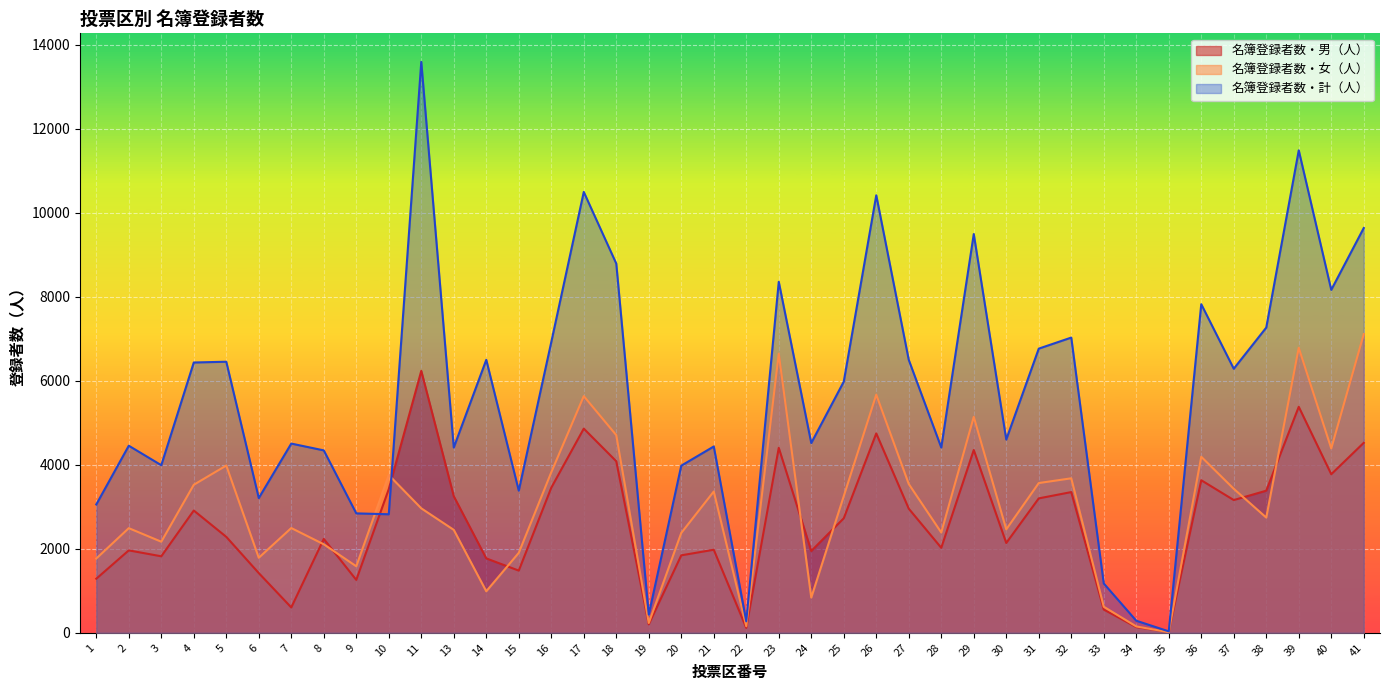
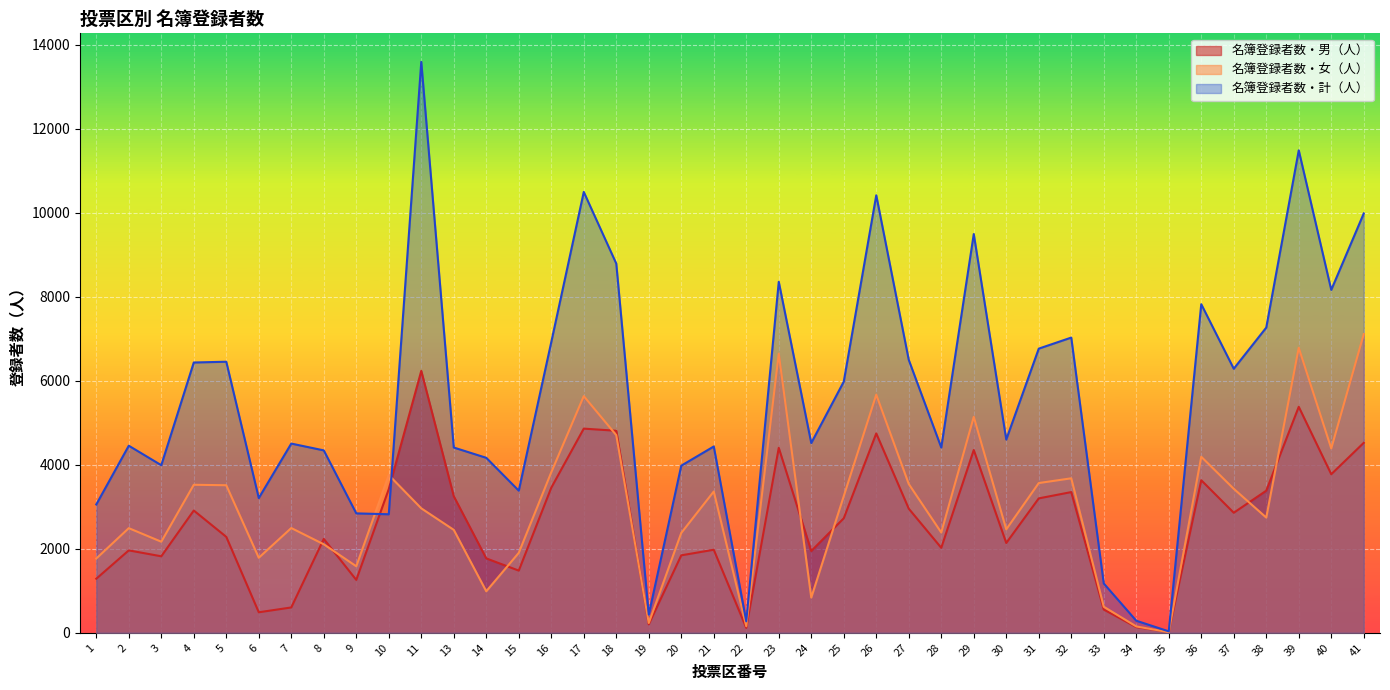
  {
    "名簿登録者数・男（人）": {
      "1": 1300,
      "2": 2000,
      "3": 1800,
      "4": 2900,
      "5": 2300,
-     "6": 1400,
+     "6": 500,
      "7": 600,
      "8": 2200,
      "9": 1300,
      "10": 3400,
      "11": 6200,
      "13": 3300,
      "14": 1800,
      "15": 1500,
      "16": 3500,
      "17": 4900,
-     "18": 4100,
+     "18": 4800,
      "20": 1800,
      "21": 2000,
      "23": 4400,
      "24": 1900,
      "25": 2700,
      "26": 4700,
      "27": 3000,
      "28": 2000,
      "29": 4400,
      "30": 2100,
      "31": 3200,
      "32": 3400,
      "33": 600,
      "36": 3600,
-     "37": 3200,
+     "37": 2900,
      "38": 3400,
      "39": 5400,
      "40": 3800,
      "41": 4500
    },
    "名簿登録者数・女（人）": {
      "1": 1800,
      "2": 2500,
      "3": 2200,
      "4": 3500,
-     "5": 4000,
+     "5": 3500,
      "6": 1800,
      "7": 2500,
      "8": 2100,
      "9": 1600,
      "10": 3800,
      "11": 3000,
      "13": 2500,
      "14": 1000,
      "15": 1900,
      "16": 3800,
      "17": 5600,
      "18": 4700,
      "20": 2400,
      "21": 3400,
      "23": 6600,
      "24": 800,
      "25": 3300,
      "26": 5700,
      "27": 3500,
      "28": 2400,
      "29": 5100,
      "30": 2500,
      "31": 3600,
      "32": 3700,
      "33": 600,
      "36": 4200,
      "37": 3400,
      "38": 2700,
      "39": 6800,
      "40": 4400,
      "41": 7100
    },
    "名簿登録者数・計（人）": {
      "1": 3100,
      "2": 4500,
      "3": 4000,
      "4": 6400,
      "5": 6500,
      "6": 3200,
      "7": 4500,
      "8": 4300,
      "9": 2800,
      "10": 2800,
      "11": 13600,
      "13": 4400,
-     "14": 6500,
+     "14": 4200,
      "15": 3400,
      "16": 6900,
      "17": 10500,
      "18": 8800,
      "19": 400,
      "20": 4000,
      "21": 4400,
      "22": 300,
      "23": 8400,
      "24": 4500,
      "25": 6000,
      "26": 10400,
      "27": 6500,
      "28": 4400,
      "29": 9500,
      "30": 4600,
      "31": 6800,
      "32": 7000,
      "33": 1200,
      "34": 300,
      "36": 7800,
      "37": 6300,
      "38": 7300,
      "39": 11500,
      "40": 8200,
-     "41": 9600
+     "41": 10000
    }
  }
